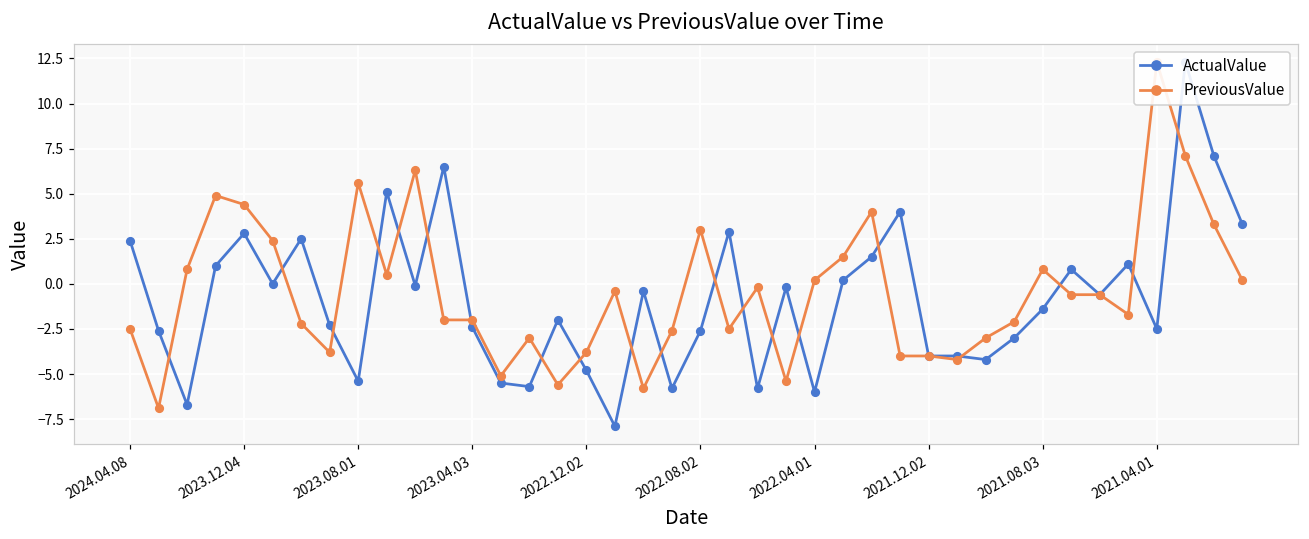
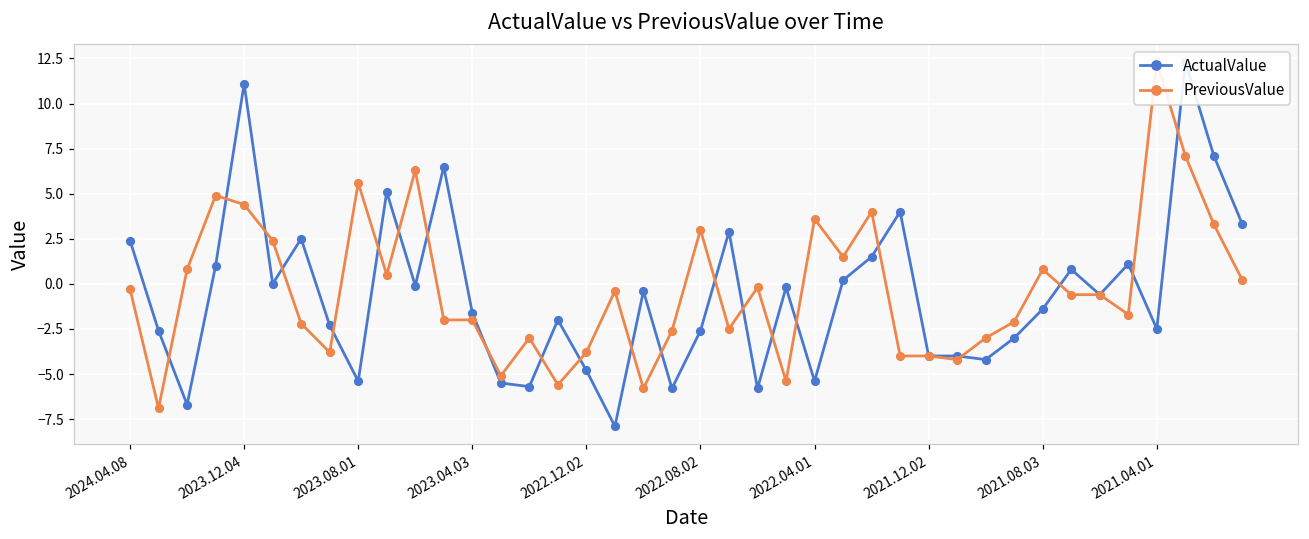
  {
    "ActualValue": {
      "2024.04.08": 2.4,
-     "2023.12.04": 2.8,
+     "2023.12.04": 11.1,
      "2023.08.01": -5.4,
-     "2023.04.03": -2.4,
+     "2023.04.03": -1.6,
      "2022.12.02": -4.8,
      "2022.08.02": -2.6,
-     "2022.04.01": -6.0,
+     "2022.04.01": -5.4,
      "2021.08.03": -1.4,
      "2021.04.01": -2.5
    },
    "PreviousValue": {
-     "2024.04.08": -2.5,
+     "2024.04.08": -0.3,
      "2023.12.04": 4.4,
      "2023.08.01": 5.6,
      "2023.04.03": -2.0,
      "2022.12.02": -3.8,
      "2022.08.02": 3.0,
-     "2022.04.01": 0.2,
+     "2022.04.01": 3.6,
      "2021.08.03": 0.8
    }
  }
